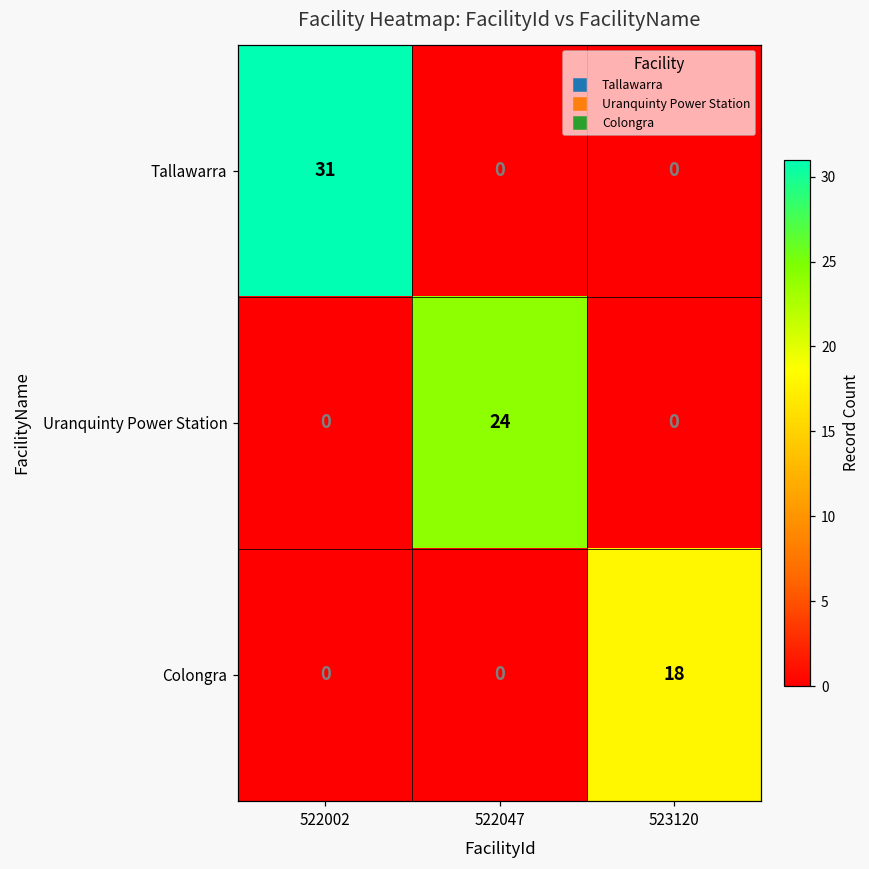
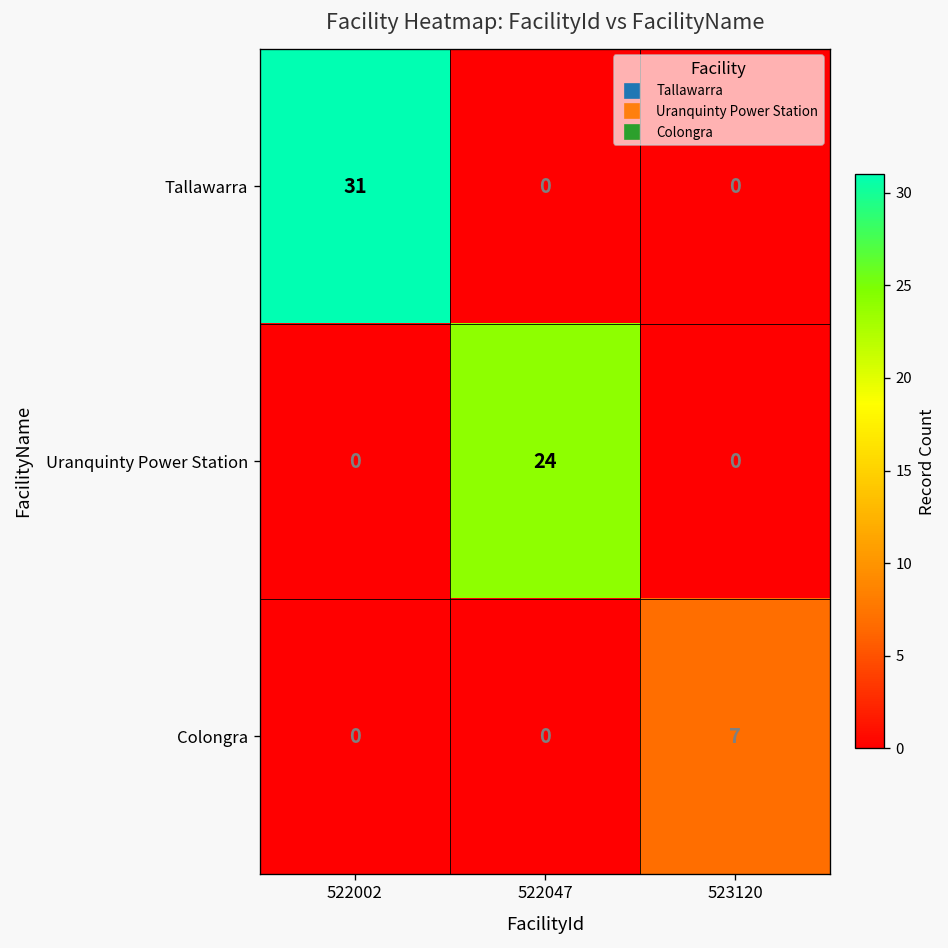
  {
    "Tallawarra": {
      "522002": 31,
      "522047": 0,
      "523120": 0
    },
    "Uranquinty Power Station": {
      "522002": 0,
      "522047": 24,
      "523120": 0
    },
    "Colongra": {
      "522002": 0,
      "522047": 0,
-     "523120": 18
+     "523120": 7
    }
  }
